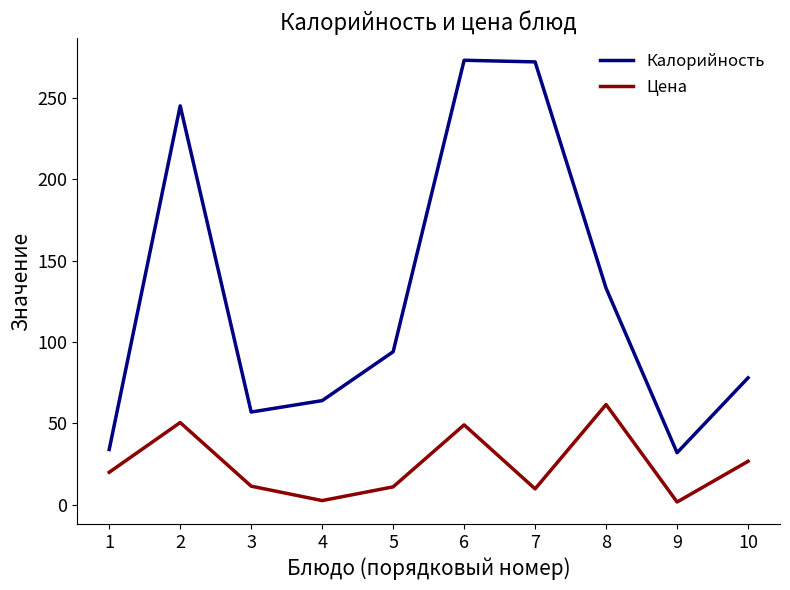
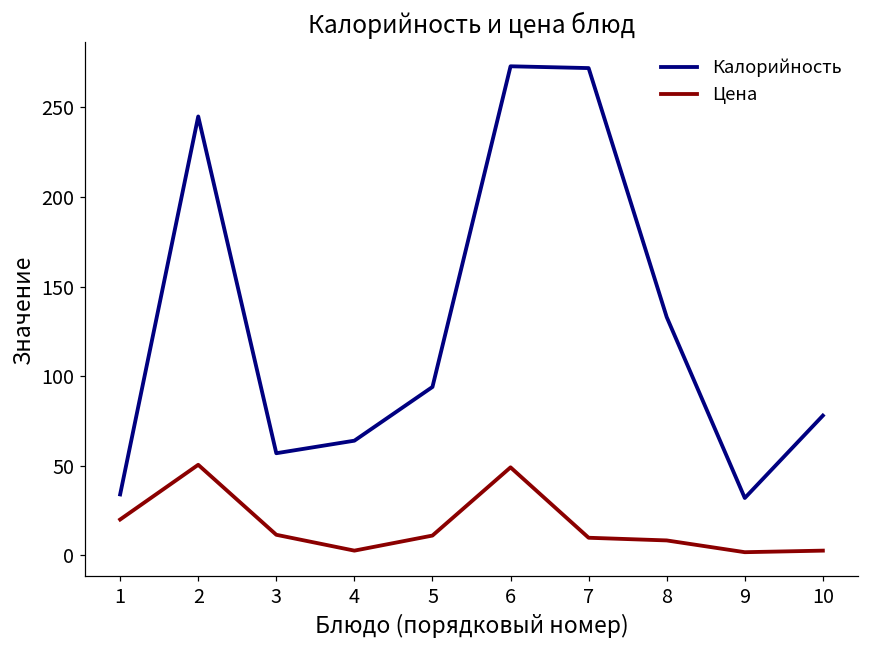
  {
    "Калорийность": {
      "1": 34,
      "2": 245,
      "3": 57,
      "4": 64,
      "5": 94,
      "6": 273,
      "7": 272,
      "8": 133,
      "9": 32,
      "10": 78
    },
    "Цена": {
      "1": 20,
      "2": 51,
      "3": 11,
      "4": 3,
      "5": 11,
      "6": 49,
      "7": 10,
-     "8": 62,
+     "8": 8,
      "9": 2,
-     "10": 27
+     "10": 3
    }
  }
